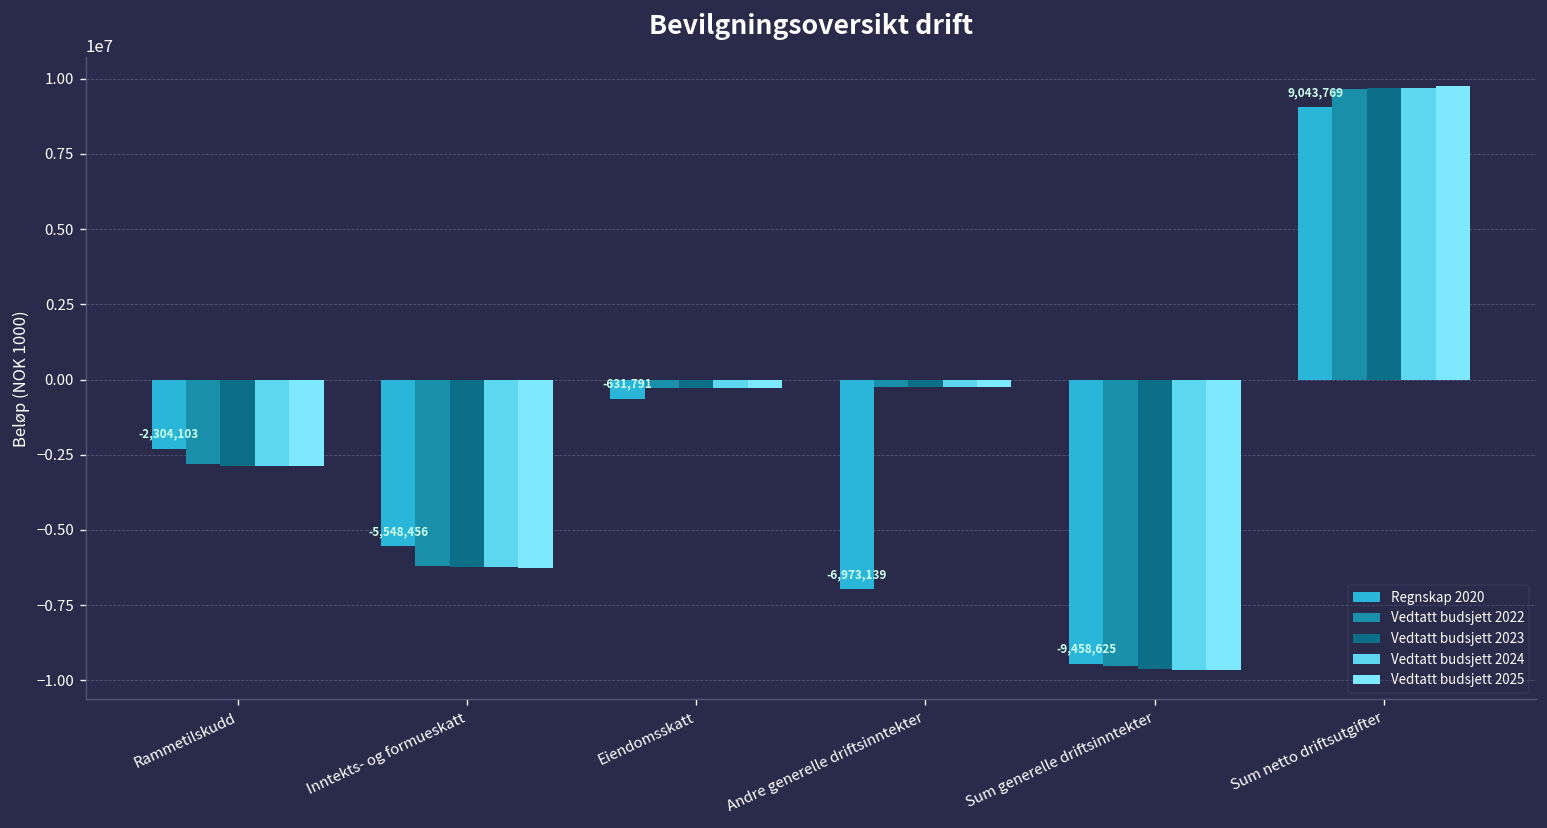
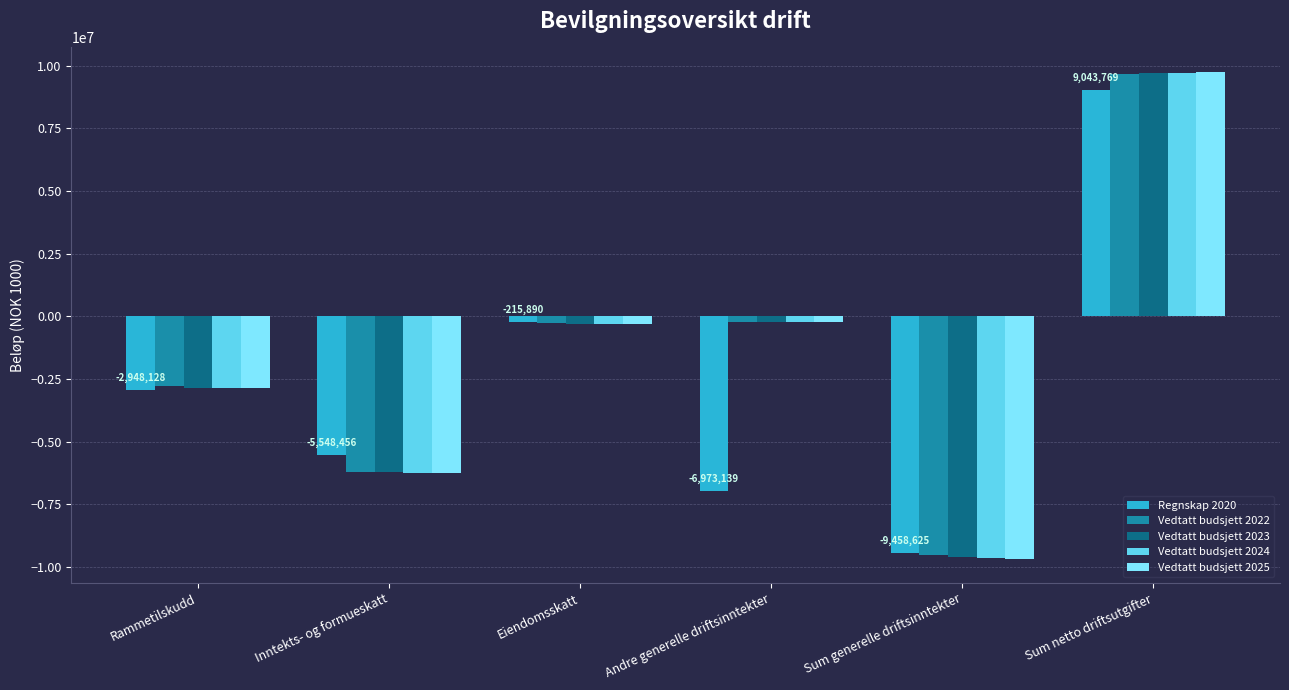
  {
    "Regnskap 2020": {
-     "Rammetilskudd": "-2,304,103",
+     "Rammetilskudd": "-2,948,128",
      "Inntekts- og formueskatt": "-5,548,456",
-     "Eiendomsskatt": "-631,791",
+     "Eiendomsskatt": "-215,890",
      "Andre generelle driftsinntekter": "-6,973,139",
      "Sum generelle driftsinntekter": "-9,458,625",
      "Sum netto driftsutgifter": "9,043,769"
    }
  }
